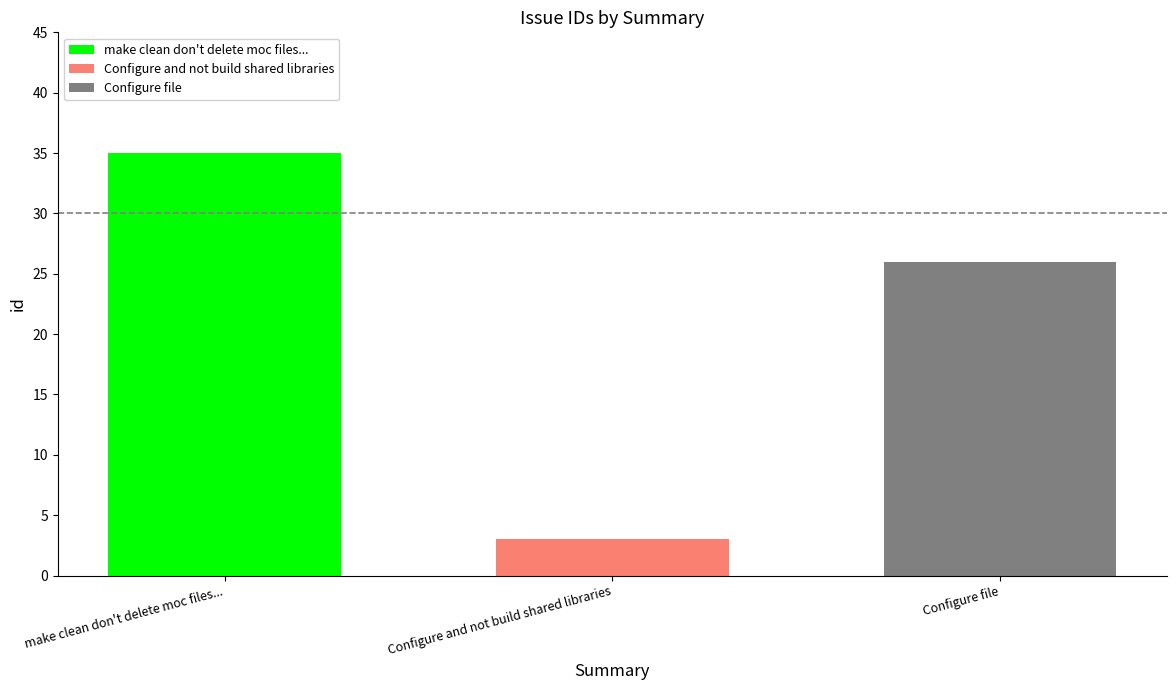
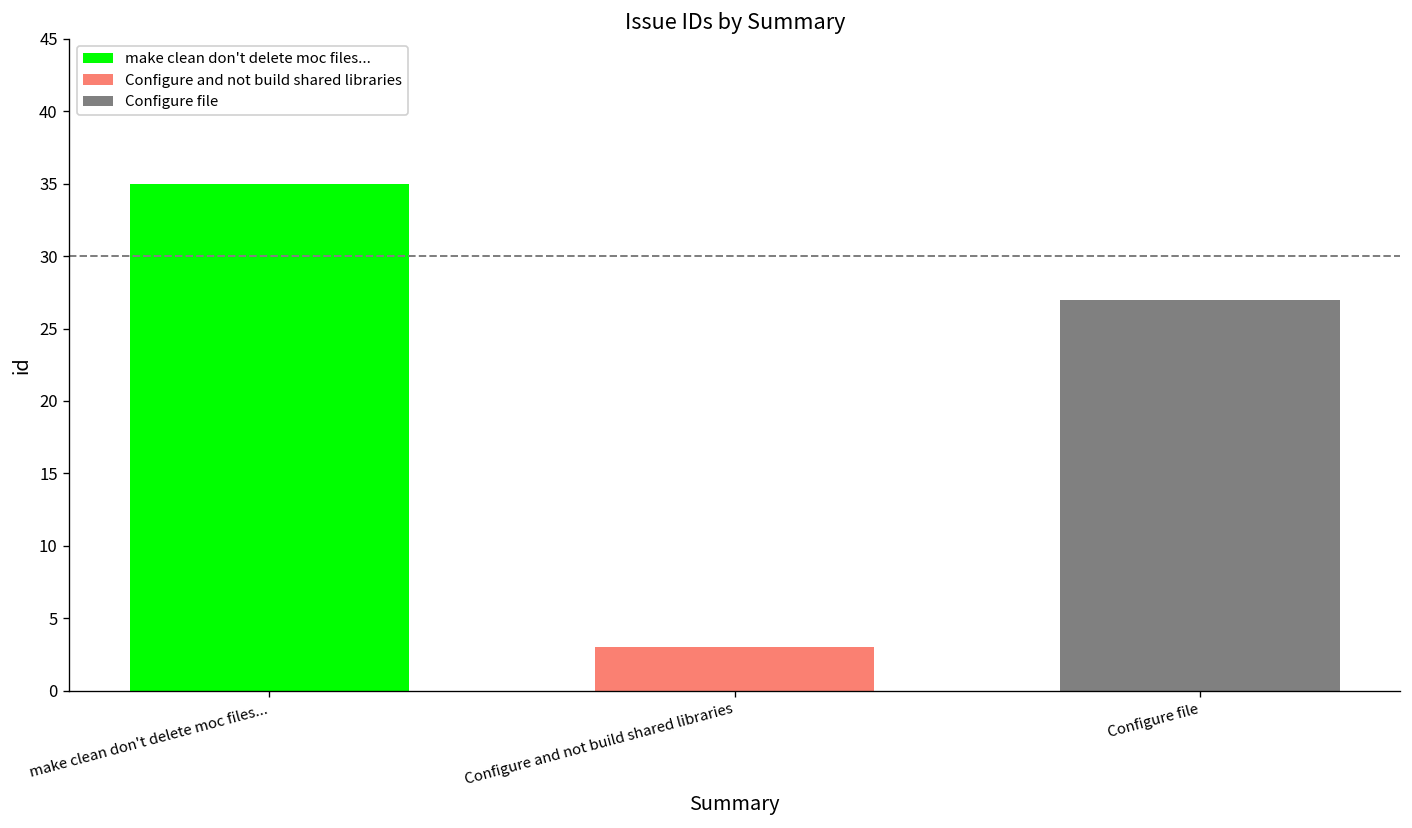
  {
    "make clean don't delete moc files...": 35,
    "Configure and not build shared libraries": 3,
-   "Configure file": 26
+   "Configure file": 27
  }
